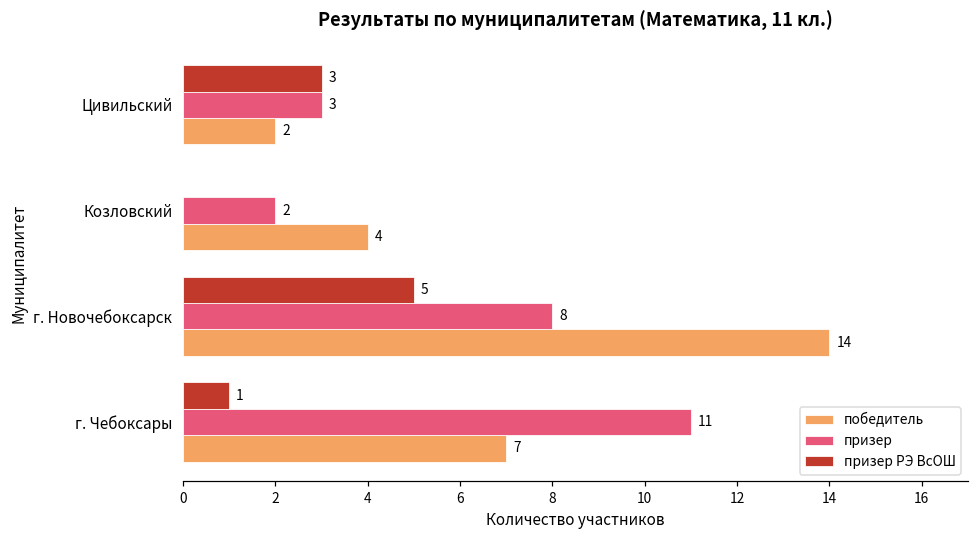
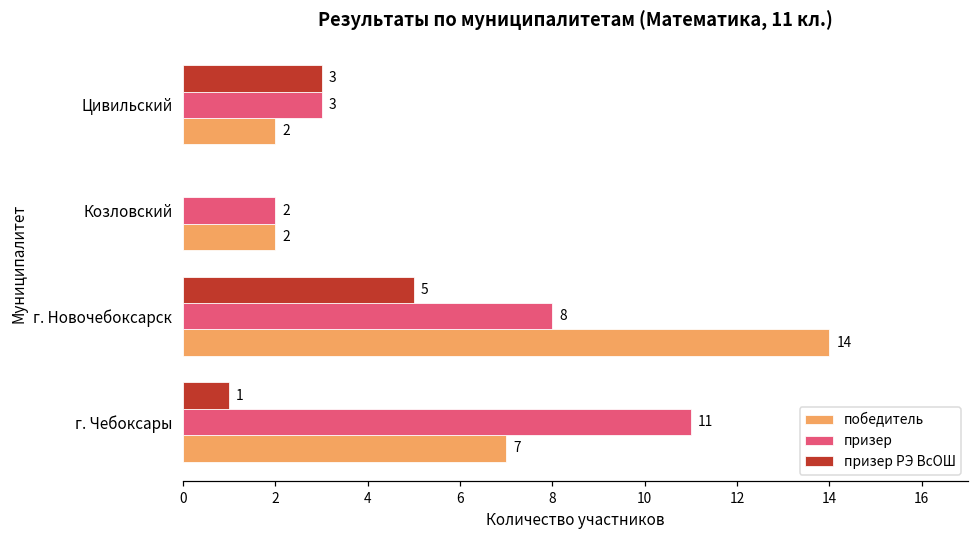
  {
    "победитель": {
      "Цивильский": 2,
-     "Козловский": 4,
+     "Козловский": 2,
      "г. Новочебоксарск": 14,
      "г. Чебоксары": 7
    },
    "призер": {
      "Цивильский": 3,
      "Козловский": 2,
      "г. Новочебоксарск": 8,
      "г. Чебоксары": 11
    },
    "призер РЭ ВсОШ": {
      "Цивильский": 3,
      "г. Новочебоксарск": 5,
      "г. Чебоксары": 1
    }
  }
